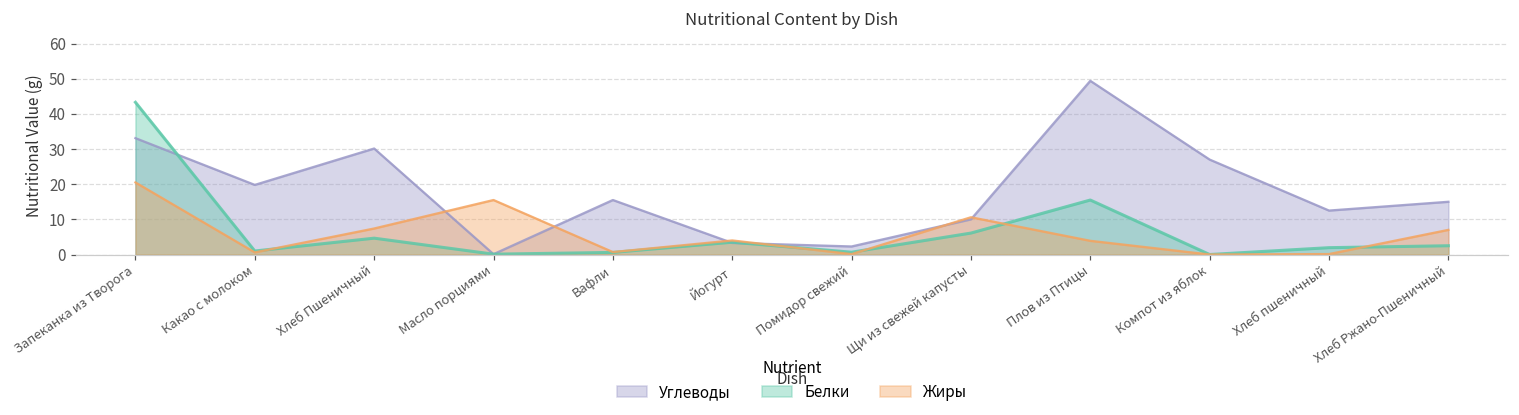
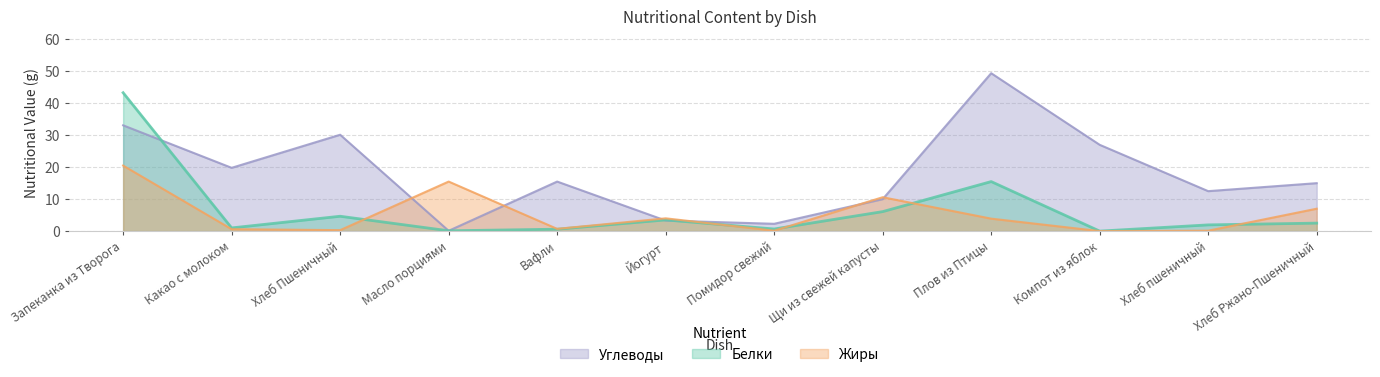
  {
    "Жиры": {
      "Запеканка из Творога": 21,
-     "Хлеб Пшеничный": 7,
+     "Хлеб Пшеничный": 0,
      "Масло порциями": 16,
      "Плов из Птицы": 4,
      "Хлеб пшеничный": 0,
      "Хлеб Ржано-Пшеничный": 7
    }
  }
